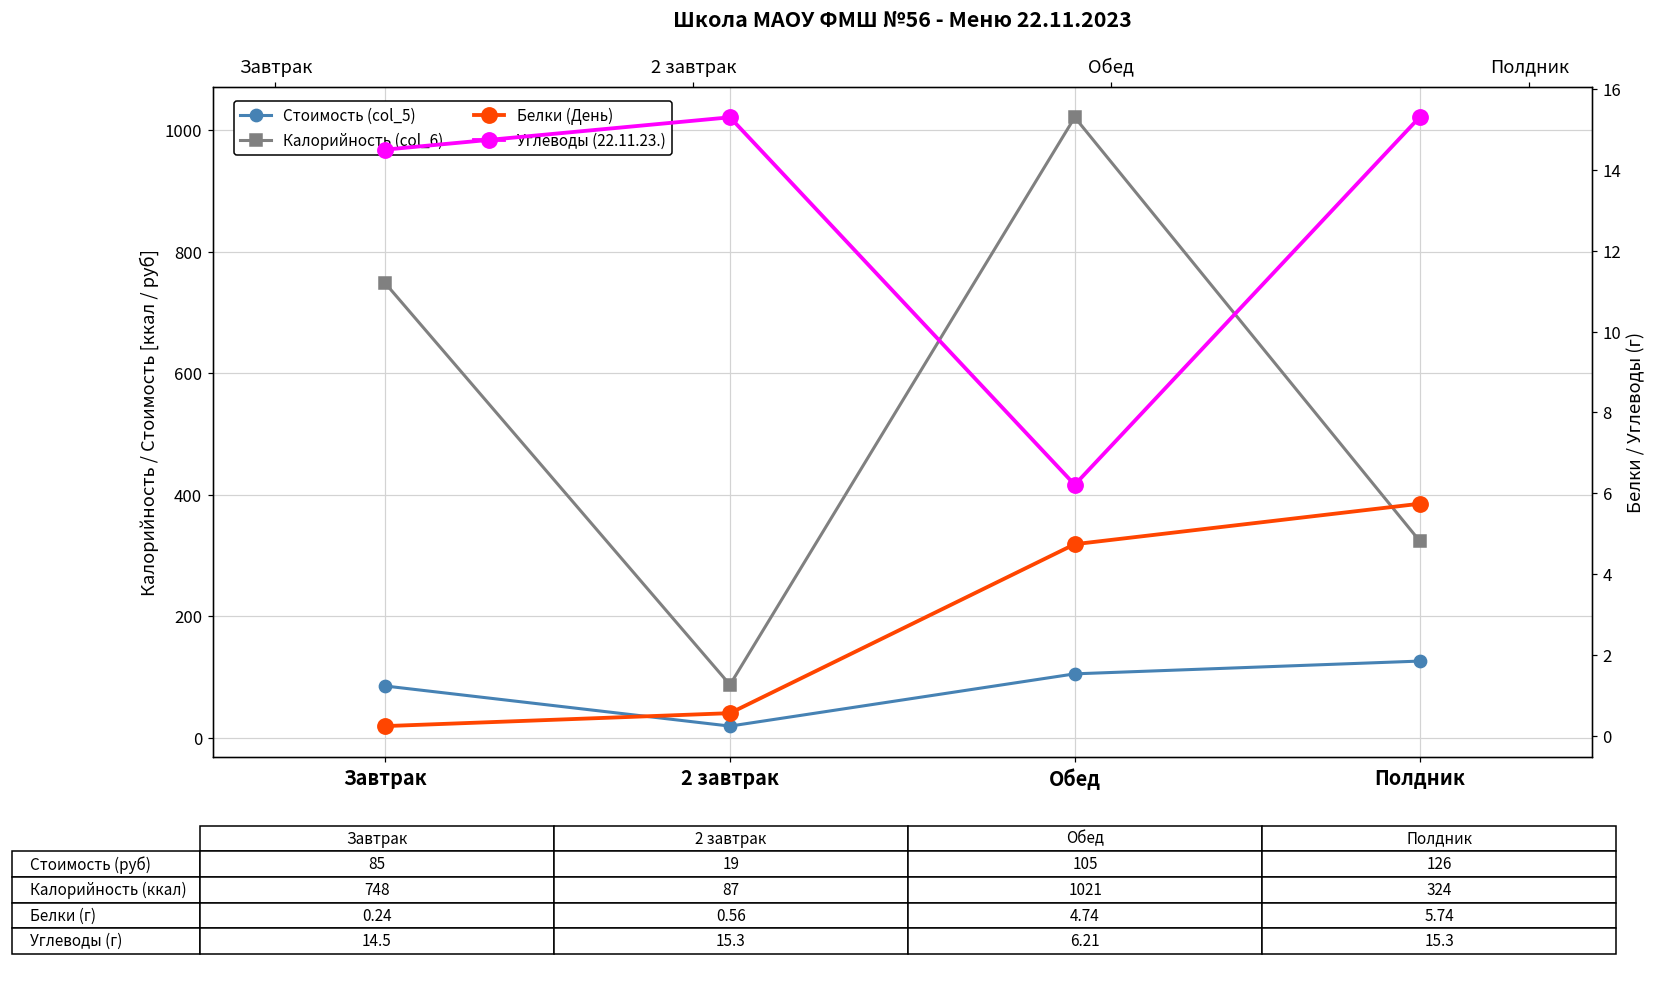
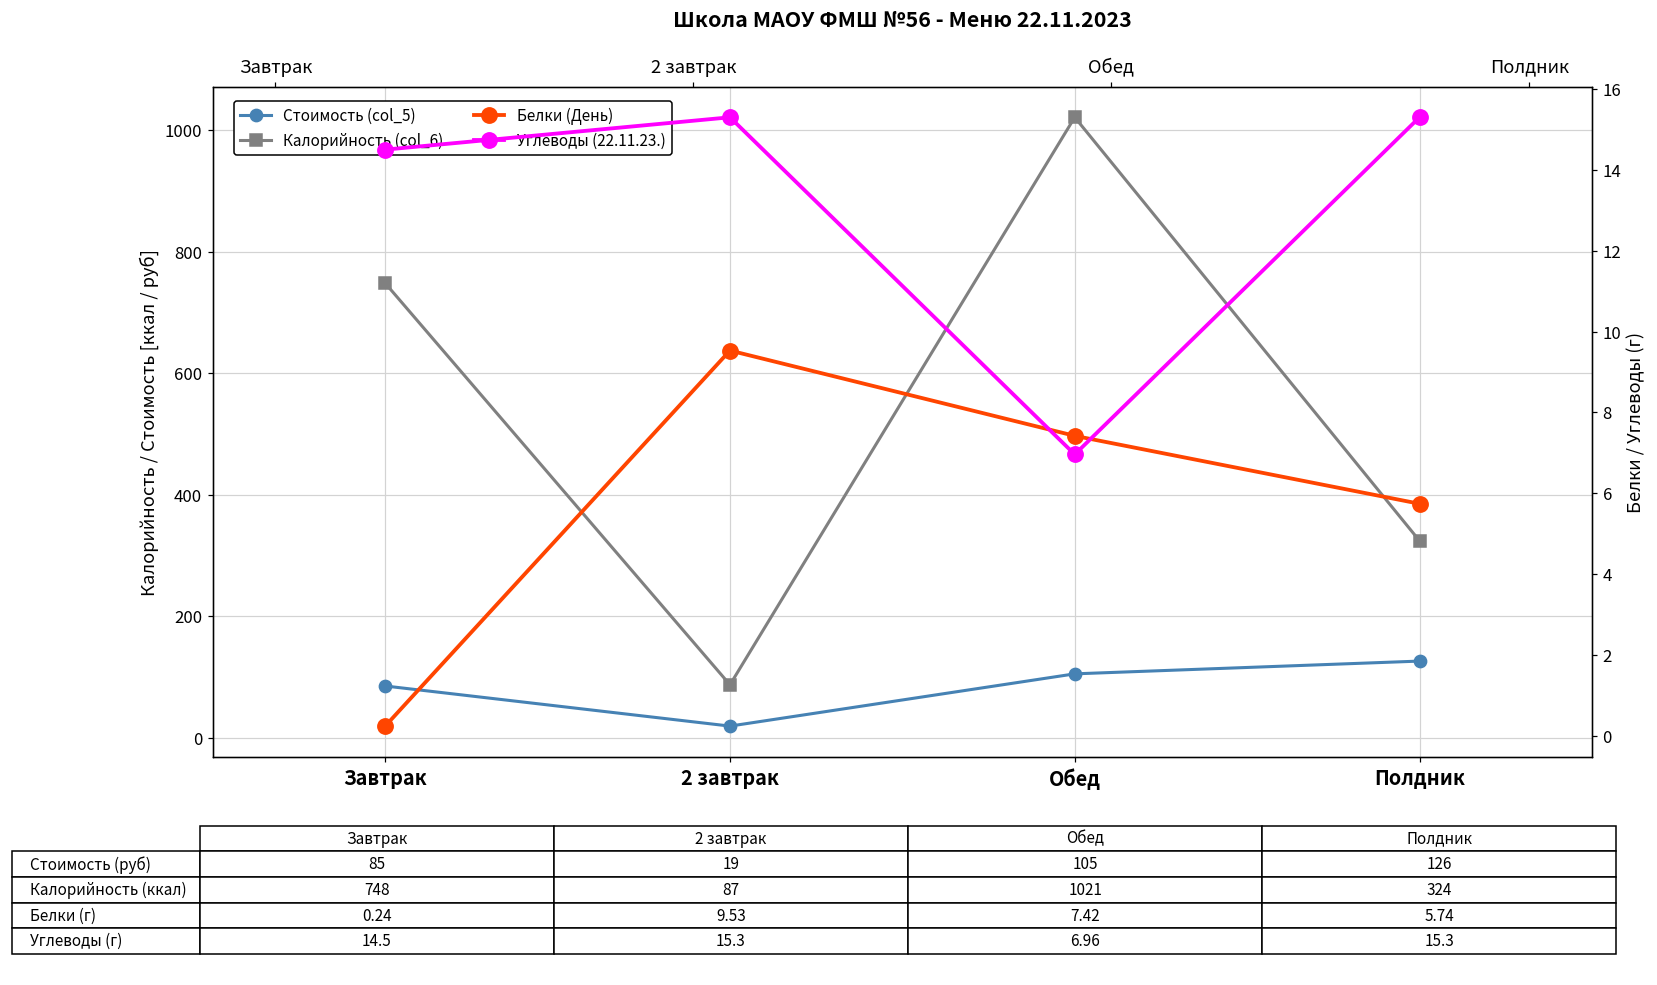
  {
    "Белки (День)": {
-     "2 завтрак": 0.56,
-     "Обед": 4.74
+     "2 завтрак": 9.53,
+     "Обед": 7.42
    },
    "Углеводы (22.11.23.)": {
-     "Обед": 6.21
+     "Обед": 6.96
    }
  }
